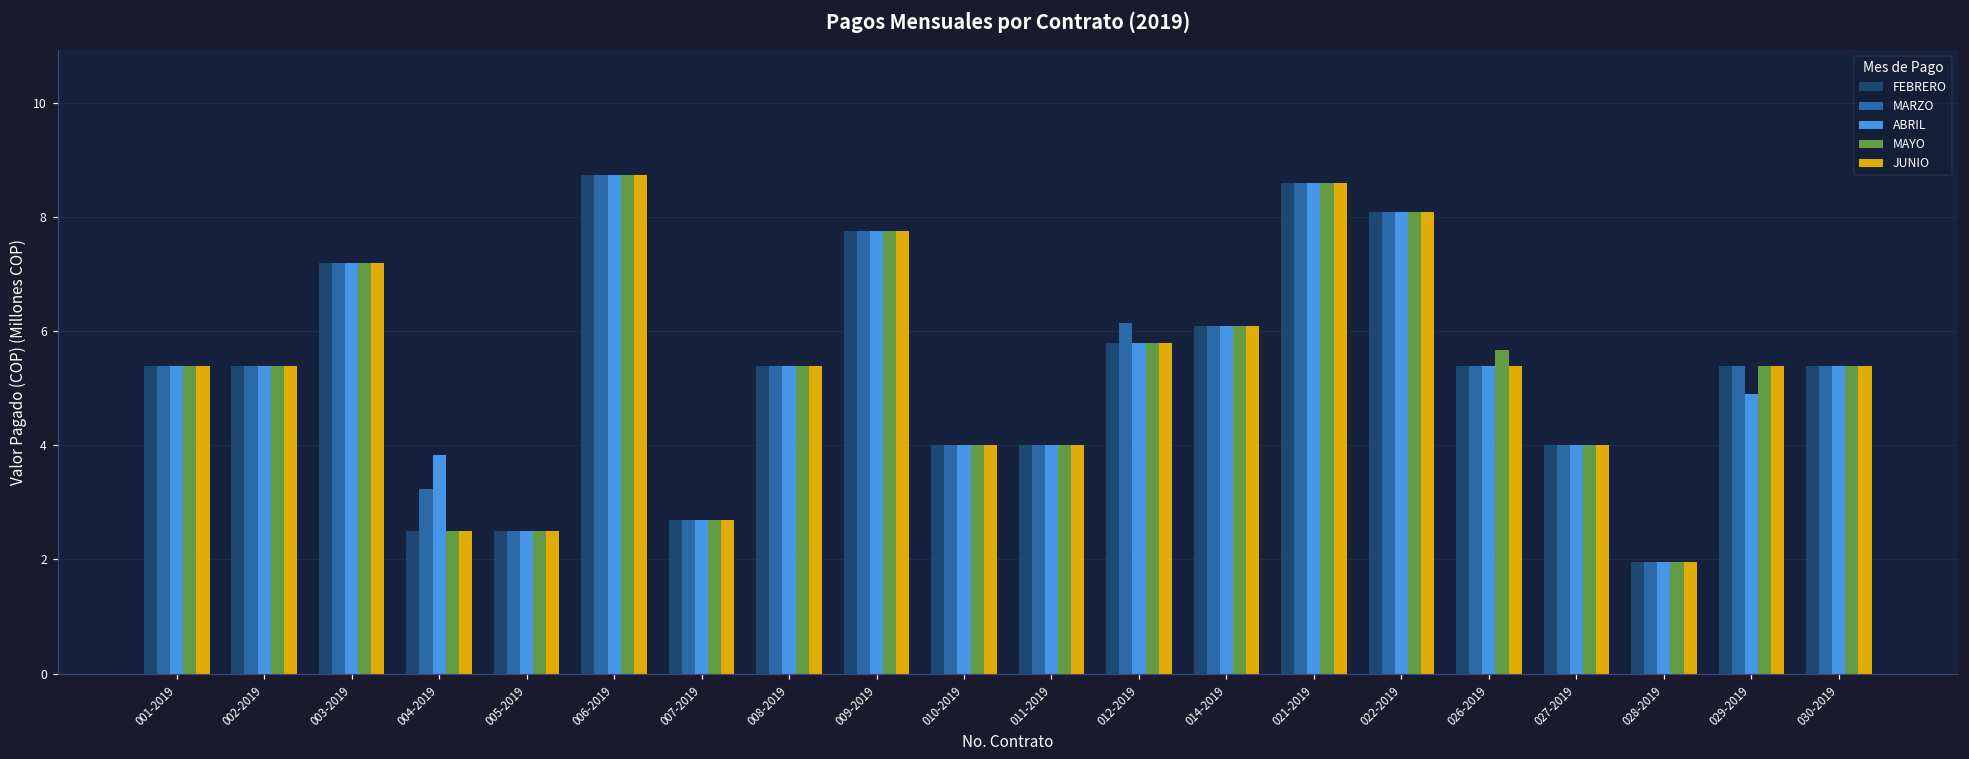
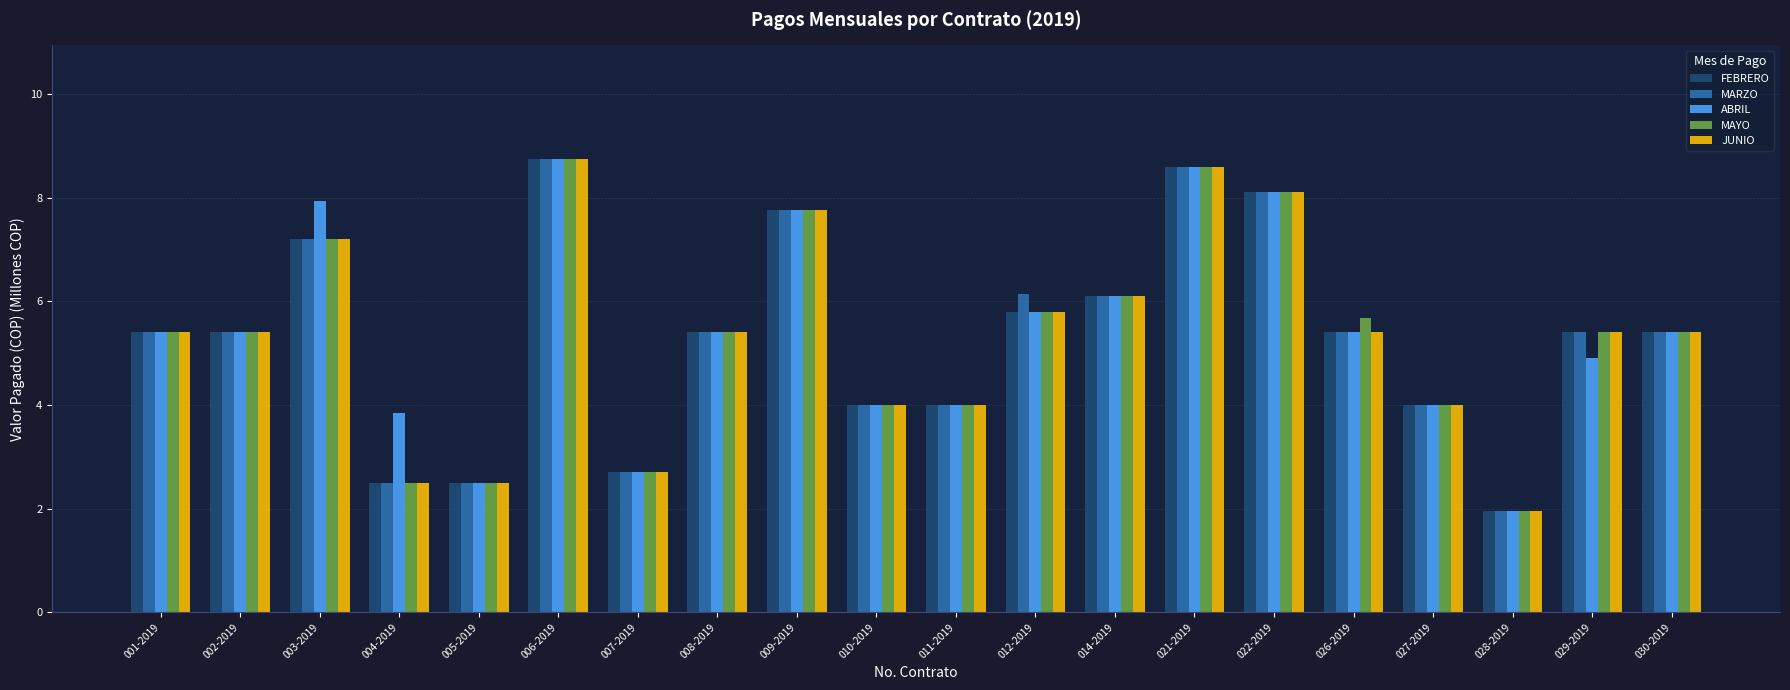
  {
    "FEBRERO": {
      "001-2019": 5.4,
      "002-2019": 5.4,
      "003-2019": 7.2,
      "004-2019": 2.5,
      "005-2019": 2.5,
      "006-2019": 8.8,
      "007-2019": 2.7,
      "008-2019": 5.4,
      "009-2019": 7.8,
      "010-2019": 4.0,
      "011-2019": 4.0,
      "012-2019": 5.8,
      "014-2019": 6.1,
      "021-2019": 8.6,
      "022-2019": 8.1,
      "026-2019": 5.4,
      "027-2019": 4.0,
      "028-2019": 2.0,
      "029-2019": 5.4,
      "030-2019": 5.4
    },
    "MARZO": {
      "001-2019": 5.4,
      "002-2019": 5.4,
      "003-2019": 7.2,
-     "004-2019": 3.2,
+     "004-2019": 2.5,
      "005-2019": 2.5,
      "006-2019": 8.8,
      "007-2019": 2.7,
      "008-2019": 5.4,
      "009-2019": 7.8,
      "010-2019": 4.0,
      "011-2019": 4.0,
      "012-2019": 6.1,
      "014-2019": 6.1,
      "021-2019": 8.6,
      "022-2019": 8.1,
      "026-2019": 5.4,
      "027-2019": 4.0,
      "028-2019": 2.0,
      "029-2019": 5.4,
      "030-2019": 5.4
    },
    "ABRIL": {
      "001-2019": 5.4,
      "002-2019": 5.4,
-     "003-2019": 7.2,
+     "003-2019": 7.9,
      "004-2019": 3.8,
      "005-2019": 2.5,
      "006-2019": 8.8,
      "007-2019": 2.7,
      "008-2019": 5.4,
      "009-2019": 7.8,
      "010-2019": 4.0,
      "011-2019": 4.0,
      "012-2019": 5.8,
      "014-2019": 6.1,
      "021-2019": 8.6,
      "022-2019": 8.1,
      "026-2019": 5.4,
      "027-2019": 4.0,
      "028-2019": 2.0,
      "029-2019": 4.9,
      "030-2019": 5.4
    },
    "MAYO": {
      "001-2019": 5.4,
      "002-2019": 5.4,
      "003-2019": 7.2,
      "004-2019": 2.5,
      "005-2019": 2.5,
      "006-2019": 8.8,
      "007-2019": 2.7,
      "008-2019": 5.4,
      "009-2019": 7.8,
      "010-2019": 4.0,
      "011-2019": 4.0,
      "012-2019": 5.8,
      "014-2019": 6.1,
      "021-2019": 8.6,
      "022-2019": 8.1,
      "026-2019": 5.7,
      "027-2019": 4.0,
      "028-2019": 2.0,
      "029-2019": 5.4,
      "030-2019": 5.4
    },
    "JUNIO": {
      "001-2019": 5.4,
      "002-2019": 5.4,
      "003-2019": 7.2,
      "004-2019": 2.5,
      "005-2019": 2.5,
      "006-2019": 8.8,
      "007-2019": 2.7,
      "008-2019": 5.4,
      "009-2019": 7.8,
      "010-2019": 4.0,
      "011-2019": 4.0,
      "012-2019": 5.8,
      "014-2019": 6.1,
      "021-2019": 8.6,
      "022-2019": 8.1,
      "026-2019": 5.4,
      "027-2019": 4.0,
      "028-2019": 2.0,
      "029-2019": 5.4,
      "030-2019": 5.4
    }
  }
